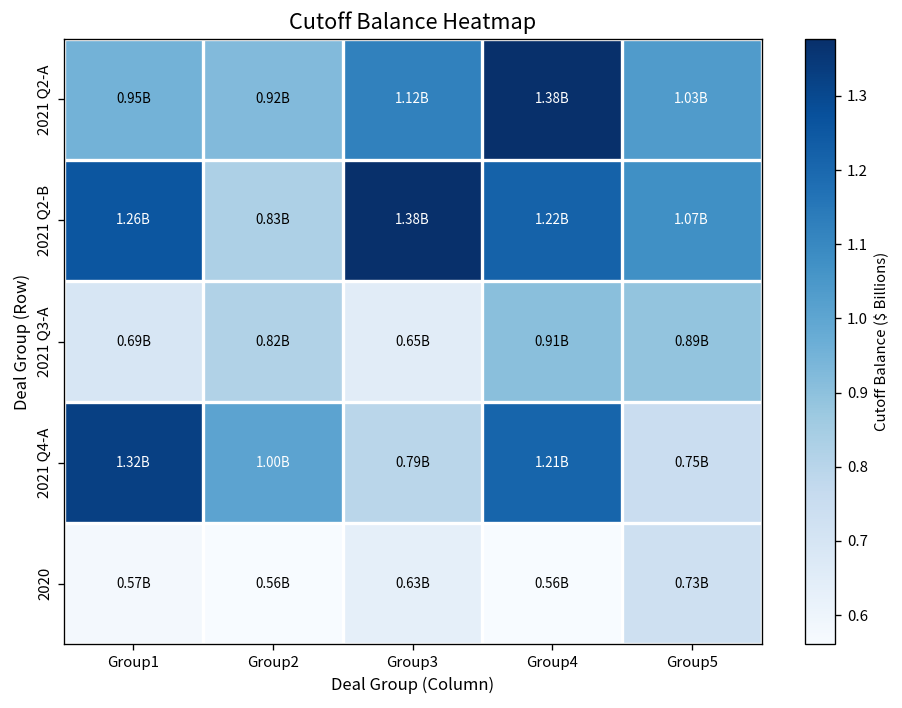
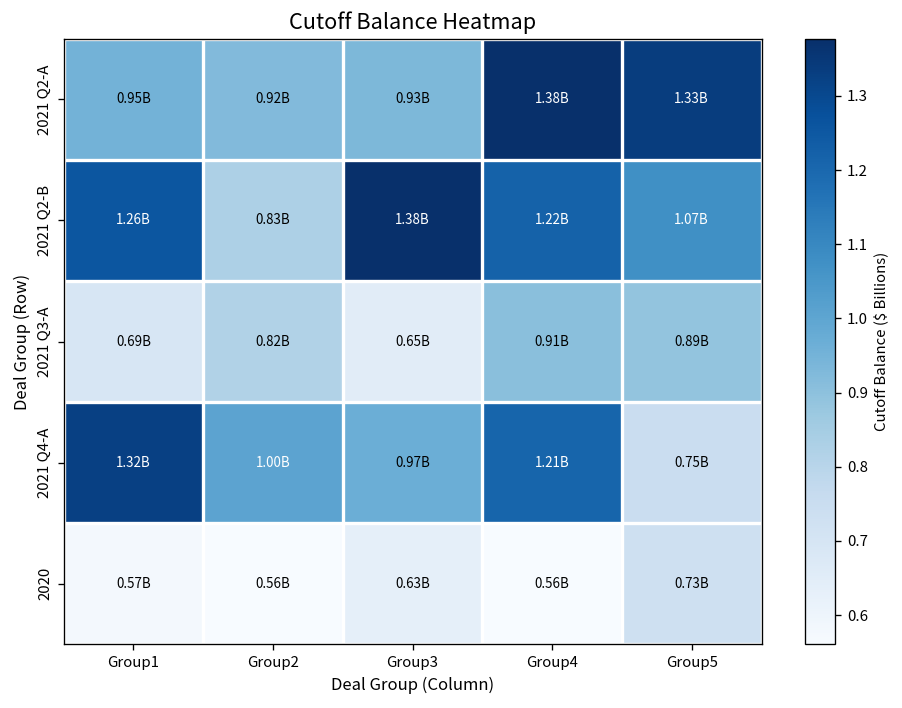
  {
    "2021 Q2-A": {
      "Group1": "0.95B",
      "Group2": "0.92B",
-     "Group3": "1.12B",
+     "Group3": "0.93B",
      "Group4": "1.38B",
-     "Group5": "1.03B"
+     "Group5": "1.33B"
    },
    "2021 Q2-B": {
      "Group1": "1.26B",
      "Group2": "0.83B",
      "Group3": "1.38B",
      "Group4": "1.22B",
      "Group5": "1.07B"
    },
    "2021 Q3-A": {
      "Group1": "0.69B",
      "Group2": "0.82B",
      "Group3": "0.65B",
      "Group4": "0.91B",
      "Group5": "0.89B"
    },
    "2021 Q4-A": {
      "Group1": "1.32B",
      "Group2": "1.00B",
-     "Group3": "0.79B",
+     "Group3": "0.97B",
      "Group4": "1.21B",
      "Group5": "0.75B"
    },
    "2020": {
      "Group1": "0.57B",
      "Group2": "0.56B",
      "Group3": "0.63B",
      "Group4": "0.56B",
      "Group5": "0.73B"
    }
  }
